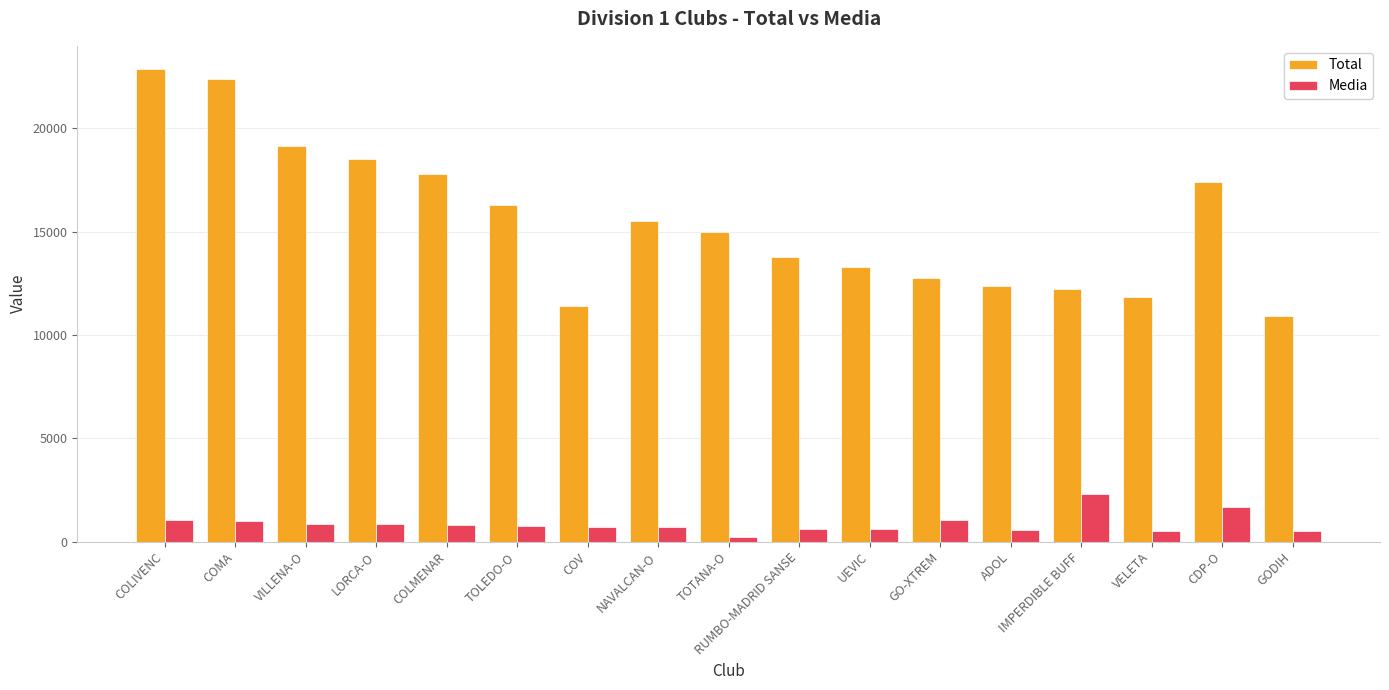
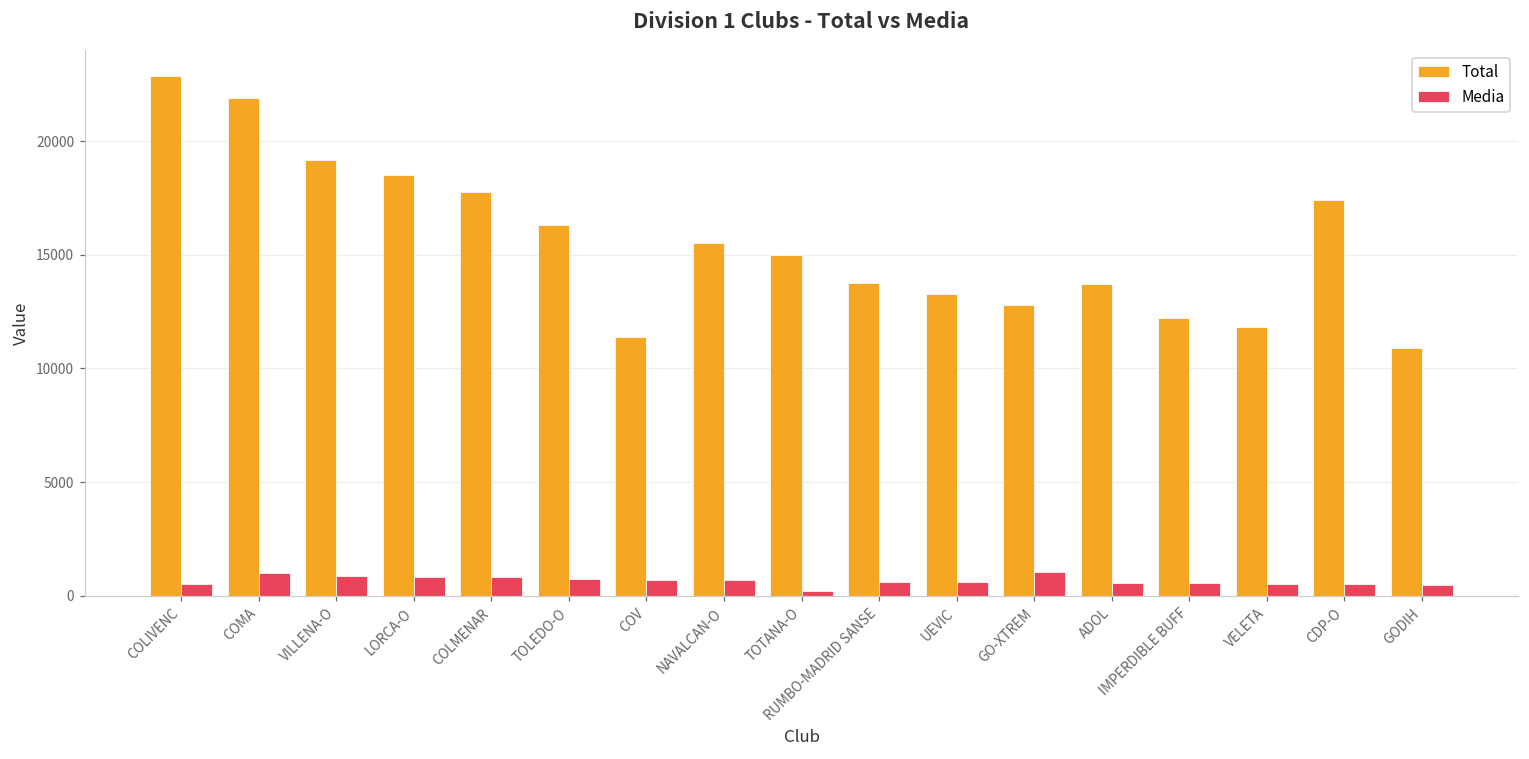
  {
    "Total": {
      "COLIVENC": 22800,
-     "COMA": 22400,
+     "COMA": 21900,
      "VILLENA-O": 19200,
      "LORCA-O": 18500,
      "COLMENAR": 17800,
      "TOLEDO-O": 16300,
      "COV": 11400,
      "NAVALCAN-O": 15500,
      "TOTANA-O": 15000,
      "RUMBO-MADRID SANSE": 13800,
      "UEVIC": 13300,
      "GO-XTREM": 12800,
-     "ADOL": 12400,
+     "ADOL": 13700,
      "IMPERDIBLE BUFF": 12200,
      "VELETA": 11800,
      "CDP-O": 17400,
      "GODIH": 10900
    },
    "Media": {
-     "COLIVENC": 1000,
+     "COLIVENC": 500,
      "COMA": 1000,
      "VILLENA-O": 900,
      "LORCA-O": 800,
      "COLMENAR": 800,
      "TOLEDO-O": 700,
      "COV": 700,
      "NAVALCAN-O": 700,
      "TOTANA-O": 200,
      "RUMBO-MADRID SANSE": 600,
      "UEVIC": 600,
      "GO-XTREM": 1100,
      "ADOL": 600,
-     "IMPERDIBLE BUFF": 2300,
+     "IMPERDIBLE BUFF": 600,
      "VELETA": 500,
-     "CDP-O": 1700,
+     "CDP-O": 500,
      "GODIH": 500
    }
  }
